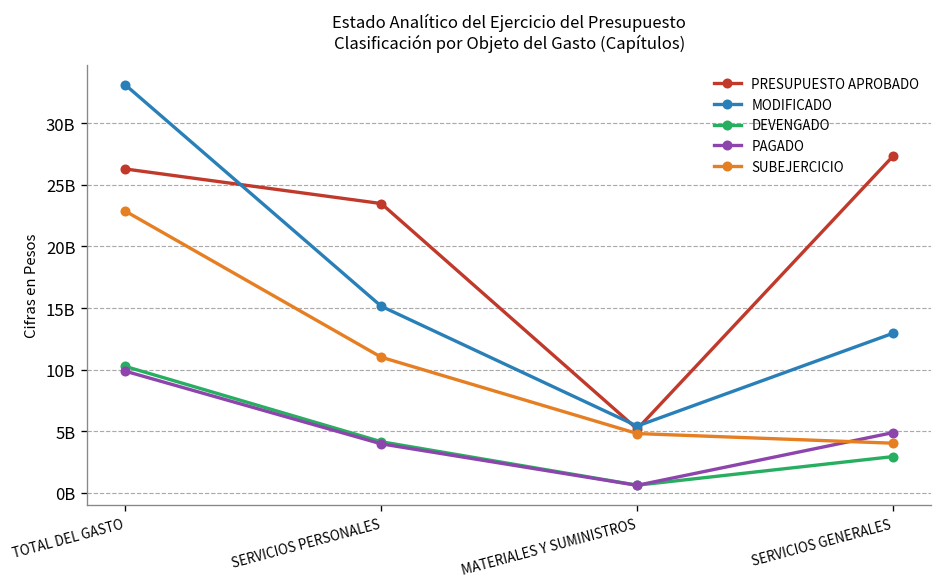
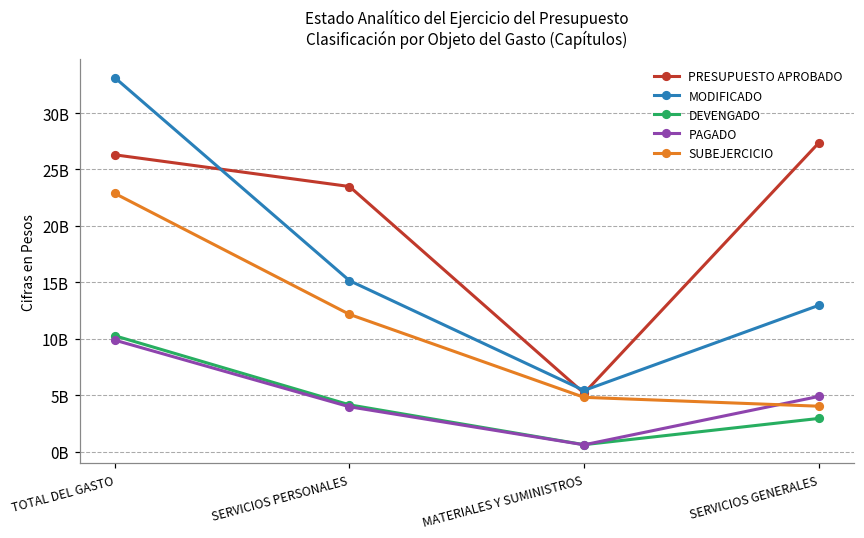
  {
    "PRESUPUESTO APROBADO": {
      "TOTAL DEL GASTO": 26300000000,
      "SERVICIOS PERSONALES": 23500000000,
      "SERVICIOS GENERALES": 27300000000
    },
    "MODIFICADO": {
      "TOTAL DEL GASTO": 33100000000,
      "SERVICIOS PERSONALES": 15100000000,
      "SERVICIOS GENERALES": 13000000000
    },
    "DEVENGADO": {
      "TOTAL DEL GASTO": 10300000000,
      "SERVICIOS GENERALES": 2900000000
    },
    "PAGADO": {
      "TOTAL DEL GASTO": 9900000000,
      "SERVICIOS GENERALES": 4900000000
    },
    "SUBEJERCICIO": {
      "TOTAL DEL GASTO": 22900000000,
-     "SERVICIOS PERSONALES": 11000000000,
+     "SERVICIOS PERSONALES": 12200000000,
      "MATERIALES Y SUMINISTROS": 4800000000,
      "SERVICIOS GENERALES": 4000000000
    }
  }
